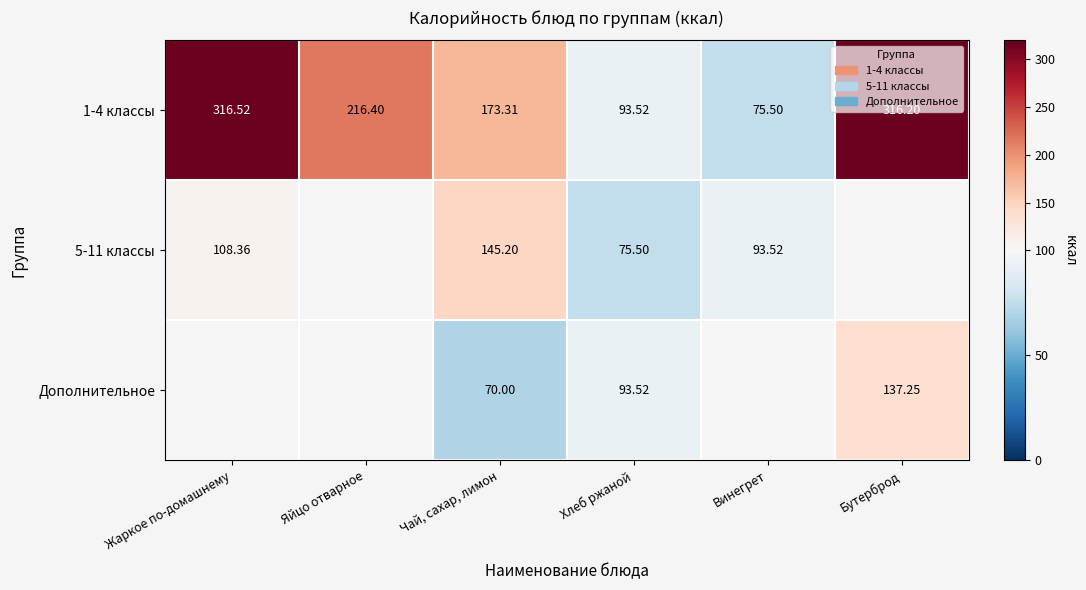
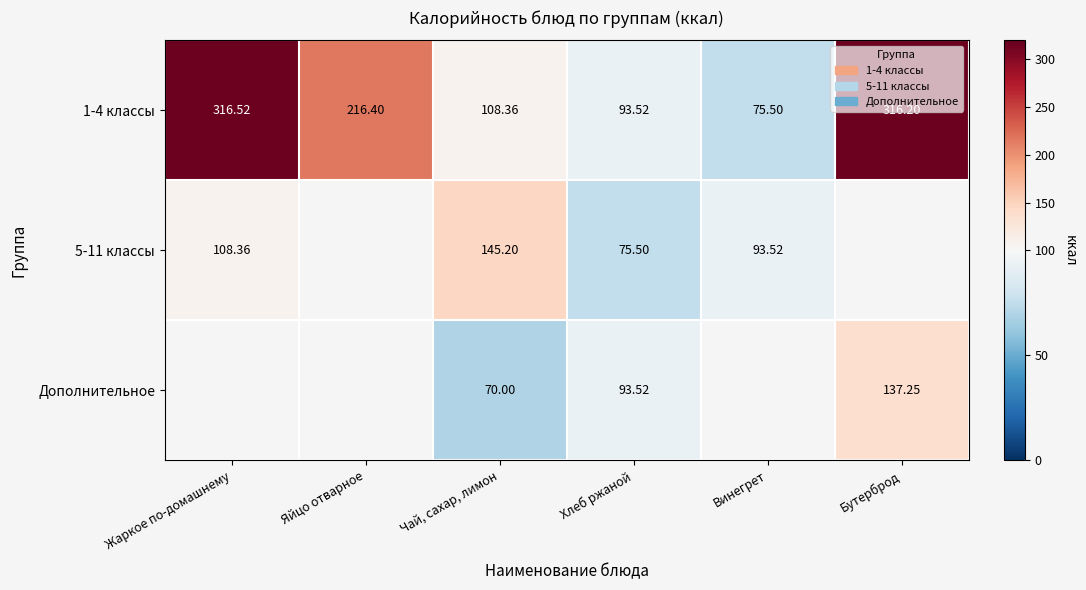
  {
    "1-4 классы": {
      "Жаркое по-домашнему": 316.52,
      "Яйцо отварное": 216.40,
-     "Чай, сахар, лимон": 173.31,
+     "Чай, сахар, лимон": 108.36,
      "Хлеб ржаной": 93.52,
      "Винегрет": 75.50
    },
    "5-11 классы": {
      "Жаркое по-домашнему": 108.36,
      "Чай, сахар, лимон": 145.20,
      "Хлеб ржаной": 75.50,
      "Винегрет": 93.52
    },
    "Дополнительное": {
      "Чай, сахар, лимон": 70.00,
      "Хлеб ржаной": 93.52,
      "Бутерброд": 137.25
    }
  }
